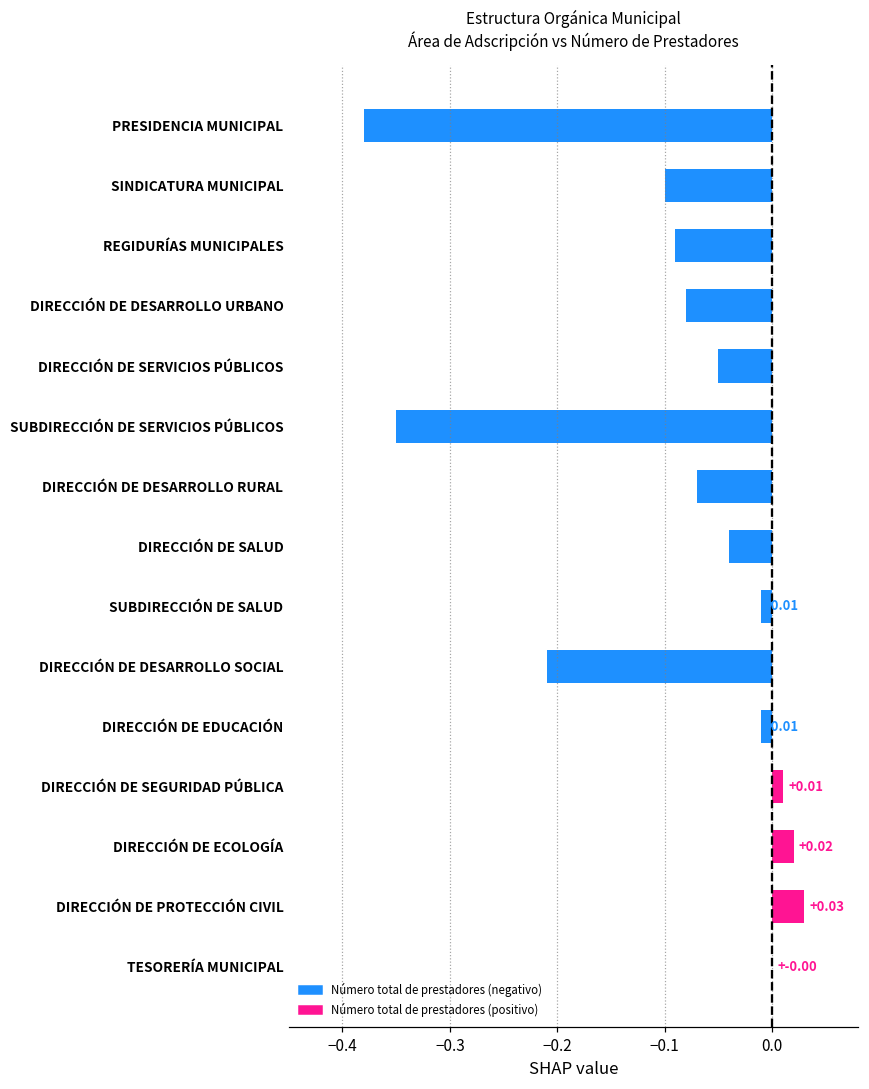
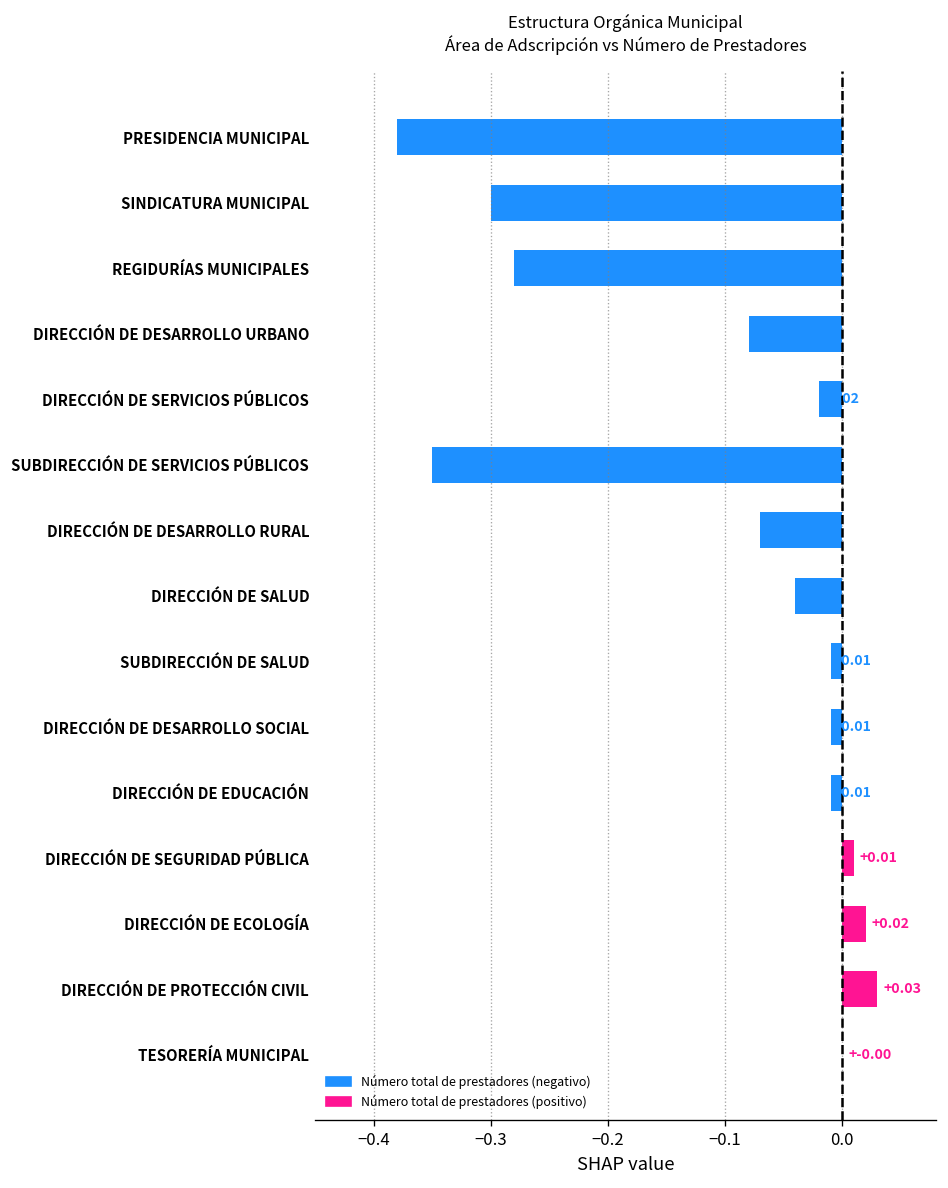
  {
    "PRESIDENCIA MUNICIPAL": -0.38,
-   "SINDICATURA MUNICIPAL": -0.1,
-   "REGIDURÍAS MUNICIPALES": -0.09,
+   "SINDICATURA MUNICIPAL": -0.3,
+   "REGIDURÍAS MUNICIPALES": -0.28,
    "DIRECCIÓN DE DESARROLLO URBANO": -0.08,
-   "DIRECCIÓN DE SERVICIOS PÚBLICOS": -0.05,
+   "DIRECCIÓN DE SERVICIOS PÚBLICOS": -0.02,
    "SUBDIRECCIÓN DE SERVICIOS PÚBLICOS": -0.35,
    "DIRECCIÓN DE DESARROLLO RURAL": -0.07,
    "DIRECCIÓN DE SALUD": -0.04,
-   "DIRECCIÓN DE DESARROLLO SOCIAL": -0.21
+   "DIRECCIÓN DE DESARROLLO SOCIAL": -0.01
  }
